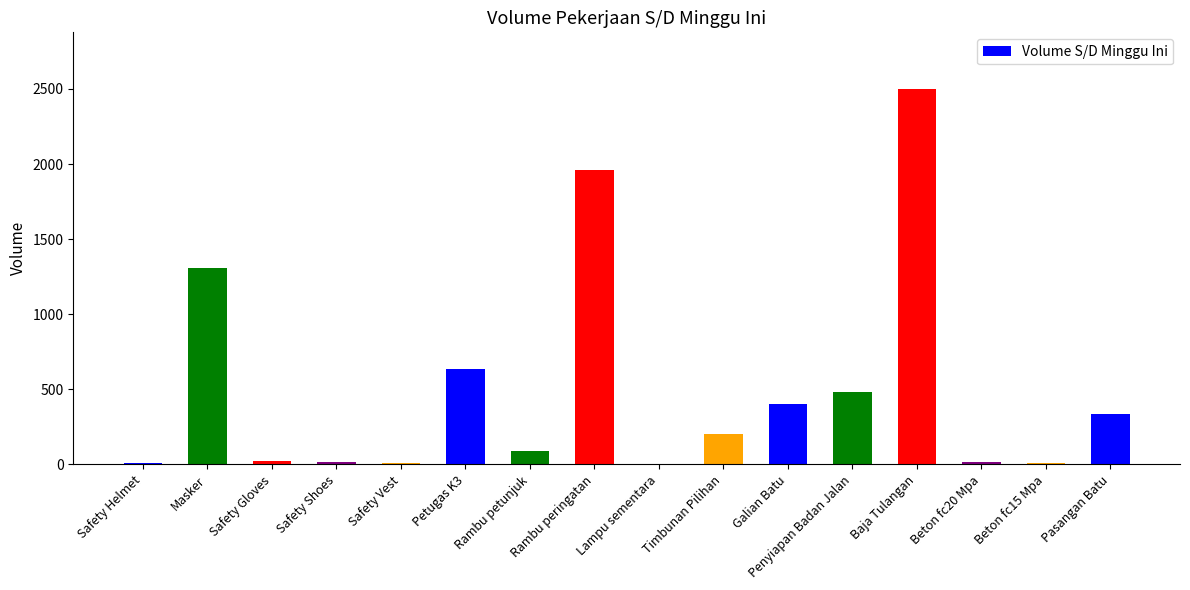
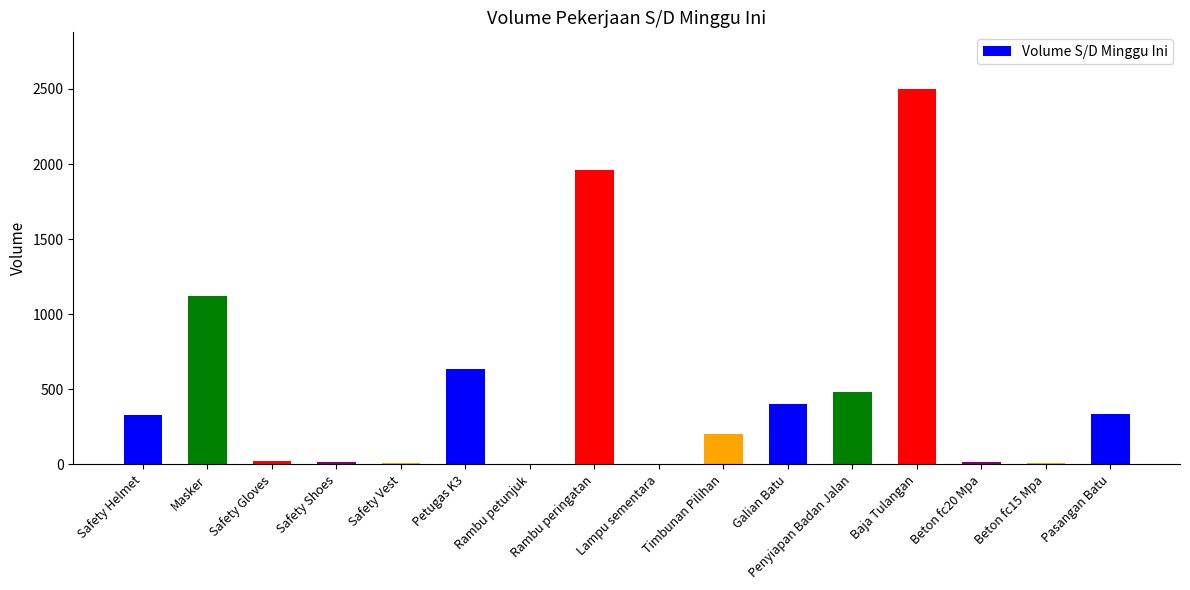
  {
-   "Safety Helmet": 10,
-   "Masker": 1310,
+   "Safety Helmet": 330,
+   "Masker": 1120,
    "Safety Gloves": 30,
    "Petugas K3": 630,
-   "Rambu petunjuk": 90,
+   "Rambu petunjuk": 10,
    "Rambu peringatan": 1960,
    "Timbunan Pilihan": 200,
    "Galian Batu": 400,
    "Penyiapan Badan Jalan": 480,
    "Baja Tulangan": 2500,
    "Beton fc20 Mpa": 20,
    "Pasangan Batu": 340
  }
